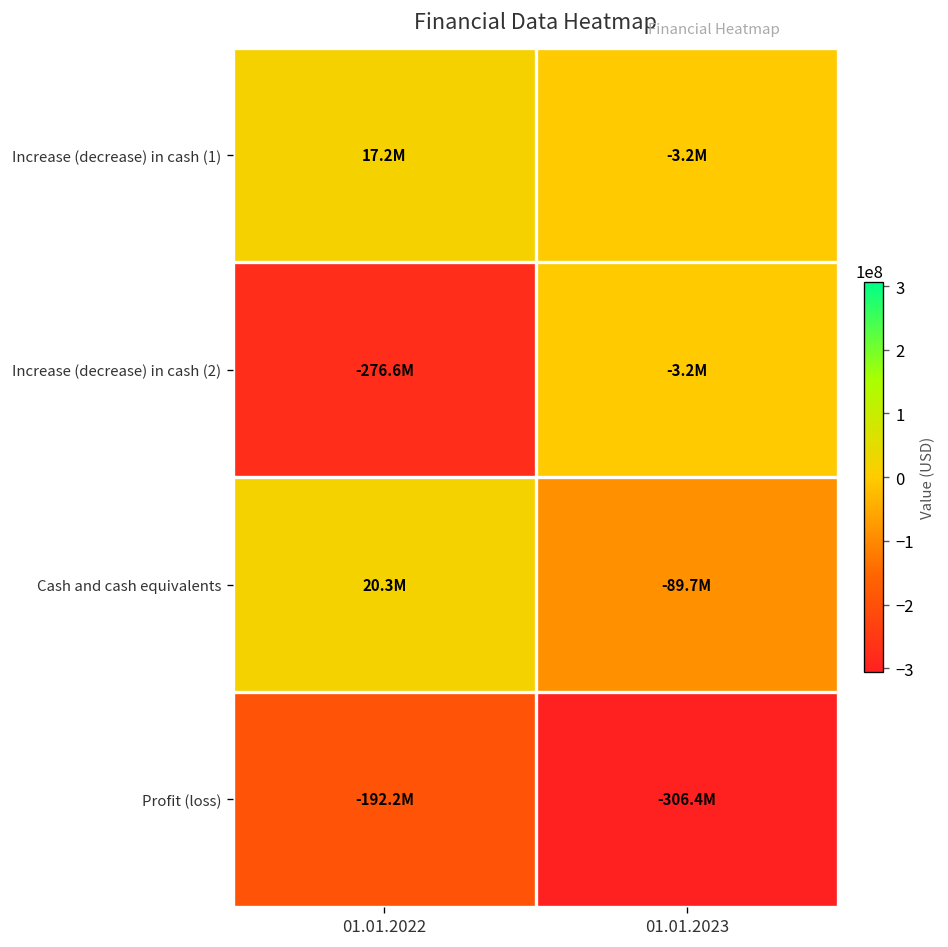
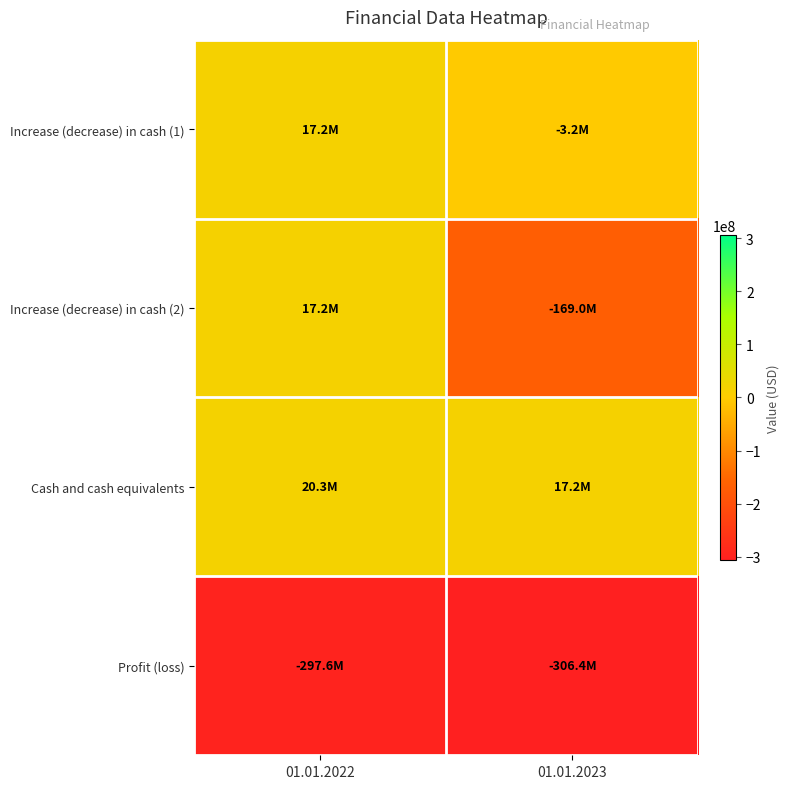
  {
    "Increase (decrease) in cash (1)": {
      "01.01.2022": "17.2M",
      "01.01.2023": "-3.2M"
    },
    "Increase (decrease) in cash (2)": {
-     "01.01.2022": "-276.6M",
-     "01.01.2023": "-3.2M"
+     "01.01.2022": "17.2M",
+     "01.01.2023": "-169.0M"
    },
    "Cash and cash equivalents": {
      "01.01.2022": "20.3M",
-     "01.01.2023": "-89.7M"
+     "01.01.2023": "17.2M"
    },
    "Profit (loss)": {
-     "01.01.2022": "-192.2M",
+     "01.01.2022": "-297.6M",
      "01.01.2023": "-306.4M"
    }
  }
